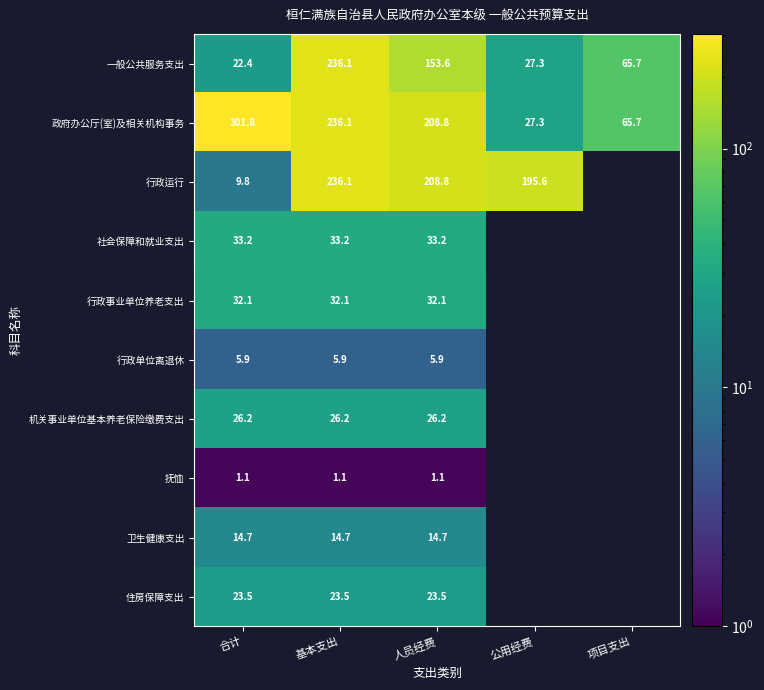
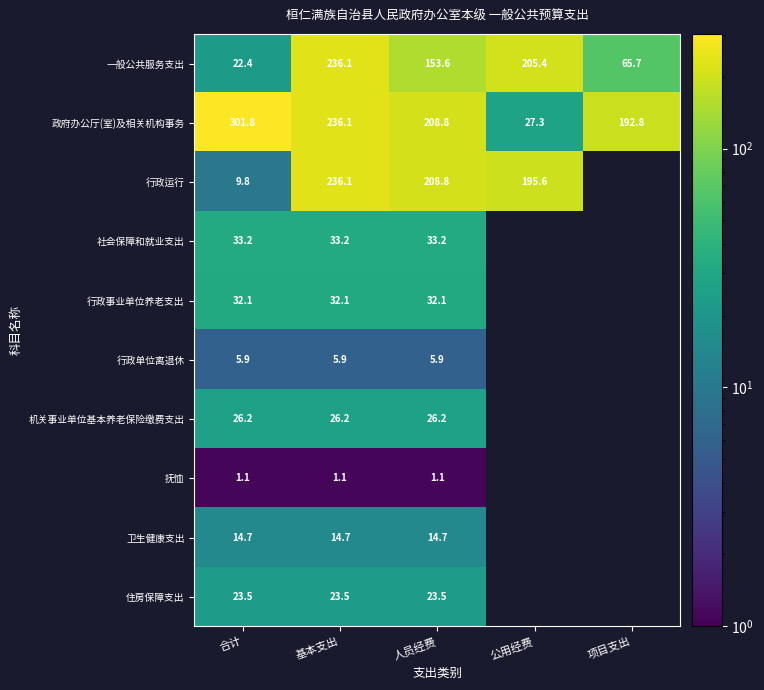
  {
    "一般公共服务支出": {
      "合计": 22.4,
      "基本支出": 236.1,
      "人员经费": 153.6,
-     "公用经费": 27.3,
+     "公用经费": 205.4,
      "项目支出": 65.7
    },
    "政府办公厅(室)及相关机构事务": {
      "合计": 301.8,
      "基本支出": 236.1,
      "人员经费": 208.8,
      "公用经费": 27.3,
-     "项目支出": 65.7
+     "项目支出": 192.8
    },
    "行政运行": {
      "合计": 9.8,
      "基本支出": 236.1,
      "人员经费": 208.8,
      "公用经费": 195.6
    },
    "社会保障和就业支出": {
      "合计": 33.2,
      "基本支出": 33.2,
      "人员经费": 33.2
    },
    "行政事业单位养老支出": {
      "合计": 32.1,
      "基本支出": 32.1,
      "人员经费": 32.1
    },
    "行政单位离退休": {
      "合计": 5.9,
      "基本支出": 5.9,
      "人员经费": 5.9
    },
    "机关事业单位基本养老保险缴费支出": {
      "合计": 26.2,
      "基本支出": 26.2,
      "人员经费": 26.2
    },
    "抚恤": {
      "合计": 1.1,
      "基本支出": 1.1,
      "人员经费": 1.1
    },
    "卫生健康支出": {
      "合计": 14.7,
      "基本支出": 14.7,
      "人员经费": 14.7
    },
    "住房保障支出": {
      "合计": 23.5,
      "基本支出": 23.5,
      "人员经费": 23.5
    }
  }
